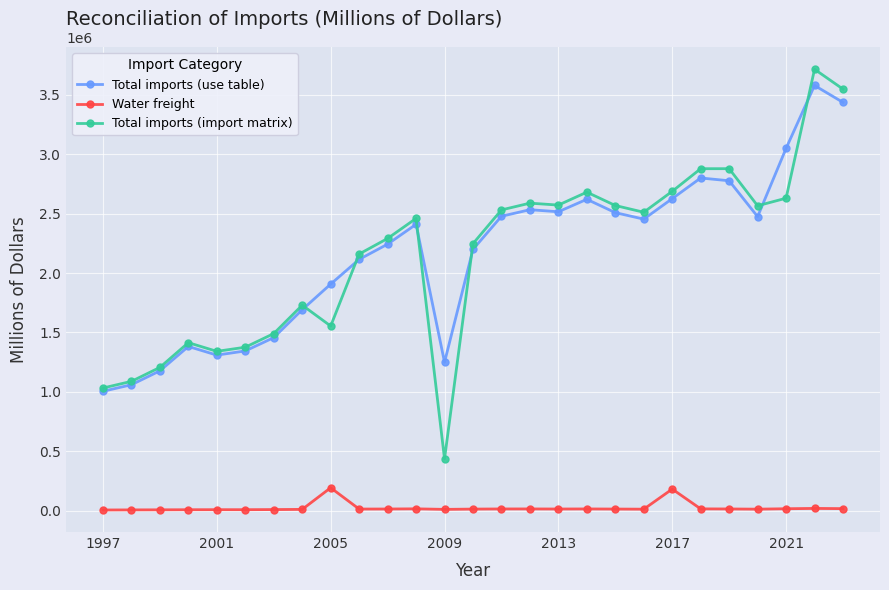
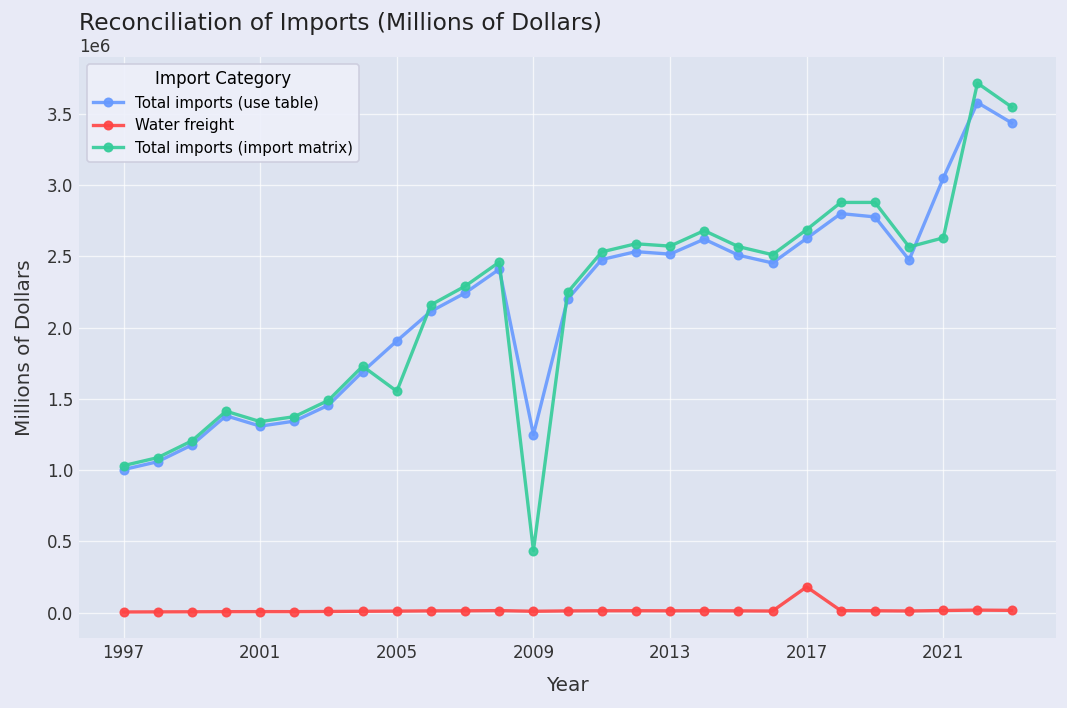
  {
    "Total imports (use table)": {
      "1997": 1000000,
      "2001": 1310000,
      "2005": 1910000,
      "2009": 1250000,
      "2013": 2520000,
      "2017": 2630000,
      "2021": 3050000
    },
    "Water freight": {
      "1997": 0,
      "2001": 10000,
-     "2005": 190000,
+     "2005": 10000,
      "2009": 10000,
      "2013": 10000,
      "2017": 180000,
      "2021": 10000
    },
    "Total imports (import matrix)": {
      "1997": 1030000,
      "2001": 1340000,
      "2005": 1550000,
      "2009": 430000,
      "2013": 2570000,
      "2017": 2690000,
      "2021": 2630000
    }
  }
